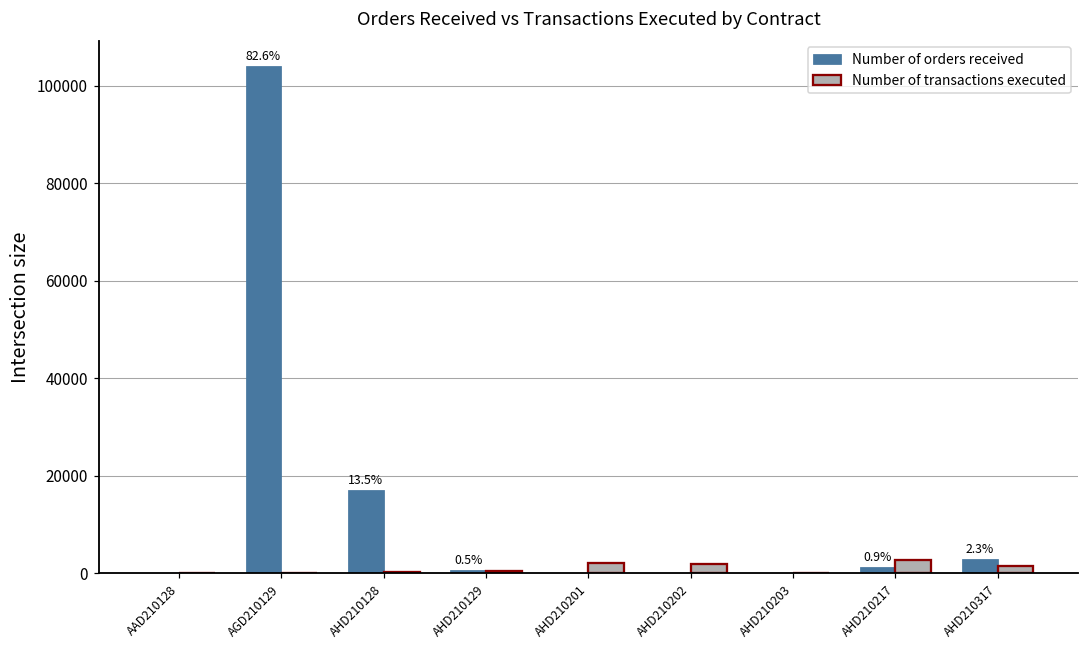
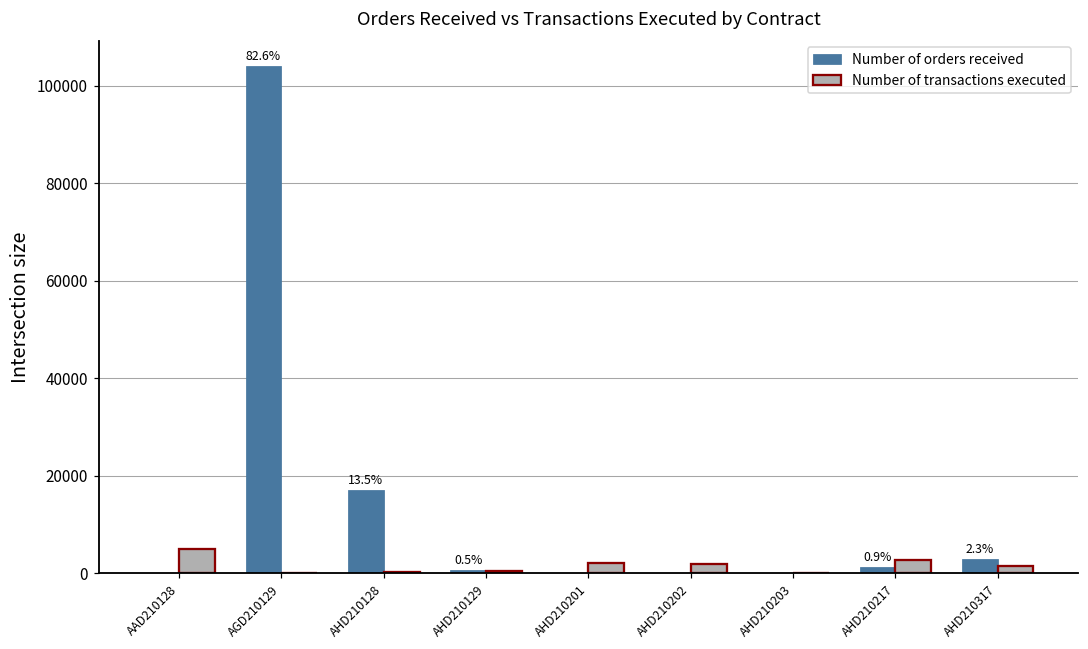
  {
    "Number of transactions executed": {
-     "AAD210128": 0,
+     "AAD210128": 5000,
      "AGD210129": 0,
      "AHD210201": 2000,
      "AHD210202": 2000,
      "AHD210217": 3000,
      "AHD210317": 1000
    }
  }
